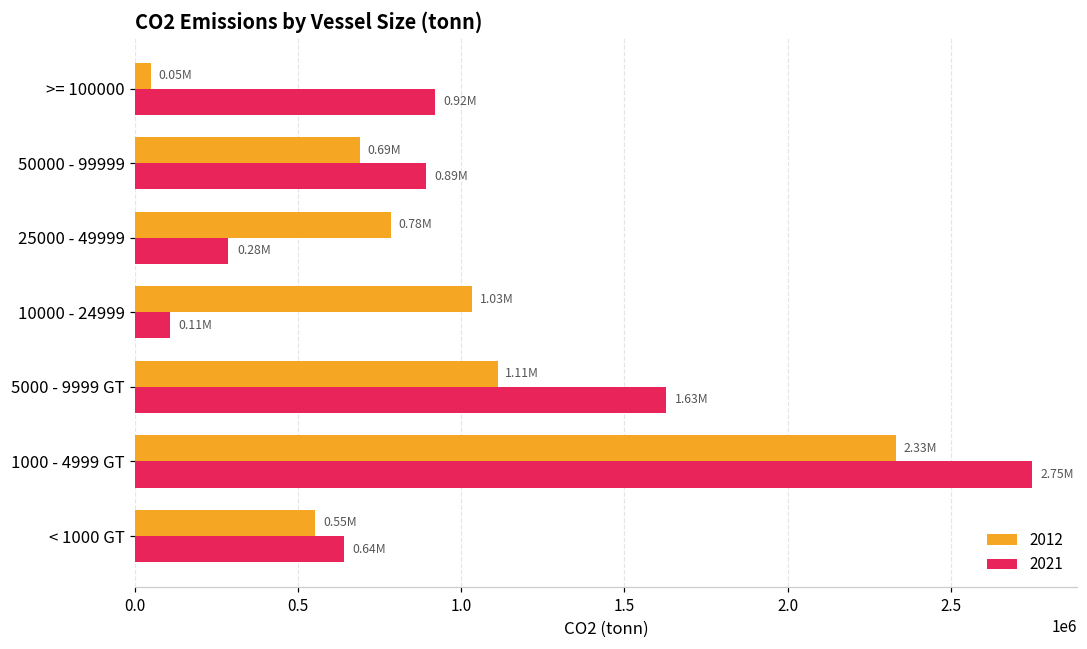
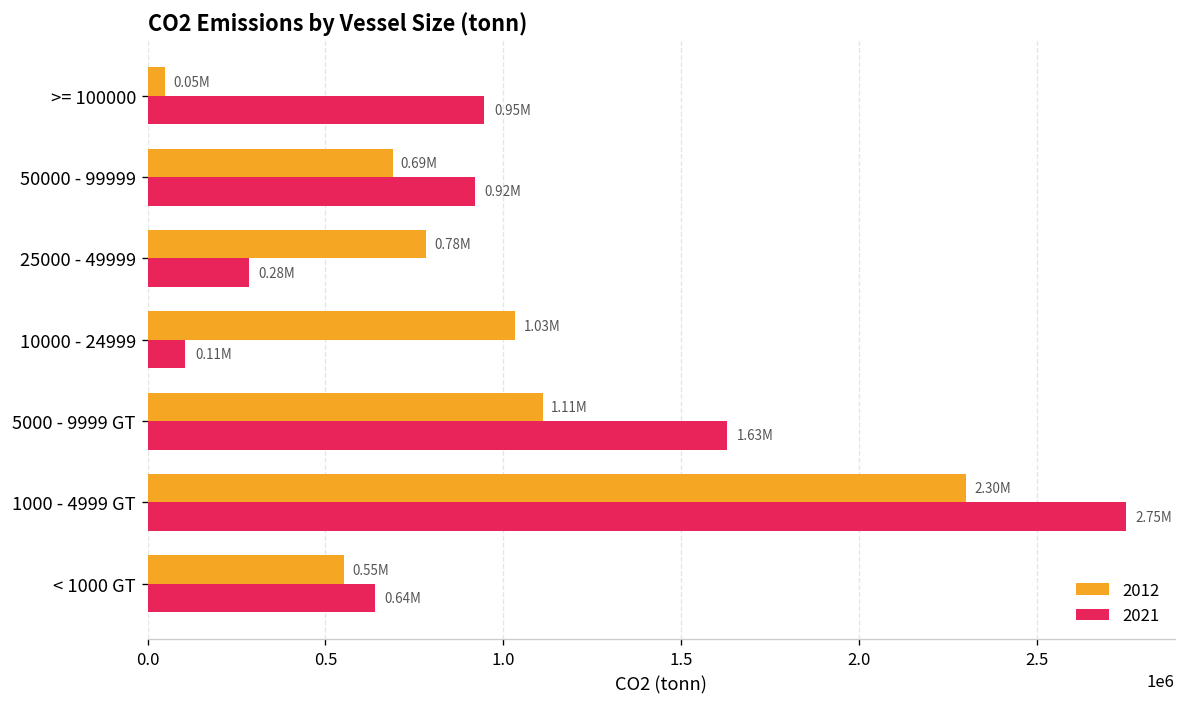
  {
    "2012": {
      ">= 100000": "0.05M",
      "50000 - 99999": "0.69M",
      "25000 - 49999": "0.78M",
      "10000 - 24999": "1.03M",
      "5000 - 9999 GT": "1.11M",
-     "1000 - 4999 GT": "2.33M",
+     "1000 - 4999 GT": "2.30M",
      "< 1000 GT": "0.55M"
    },
    "2021": {
-     ">= 100000": "0.92M",
-     "50000 - 99999": "0.89M",
+     ">= 100000": "0.95M",
+     "50000 - 99999": "0.92M",
      "25000 - 49999": "0.28M",
      "10000 - 24999": "0.11M",
      "5000 - 9999 GT": "1.63M",
      "1000 - 4999 GT": "2.75M",
      "< 1000 GT": "0.64M"
    }
  }
